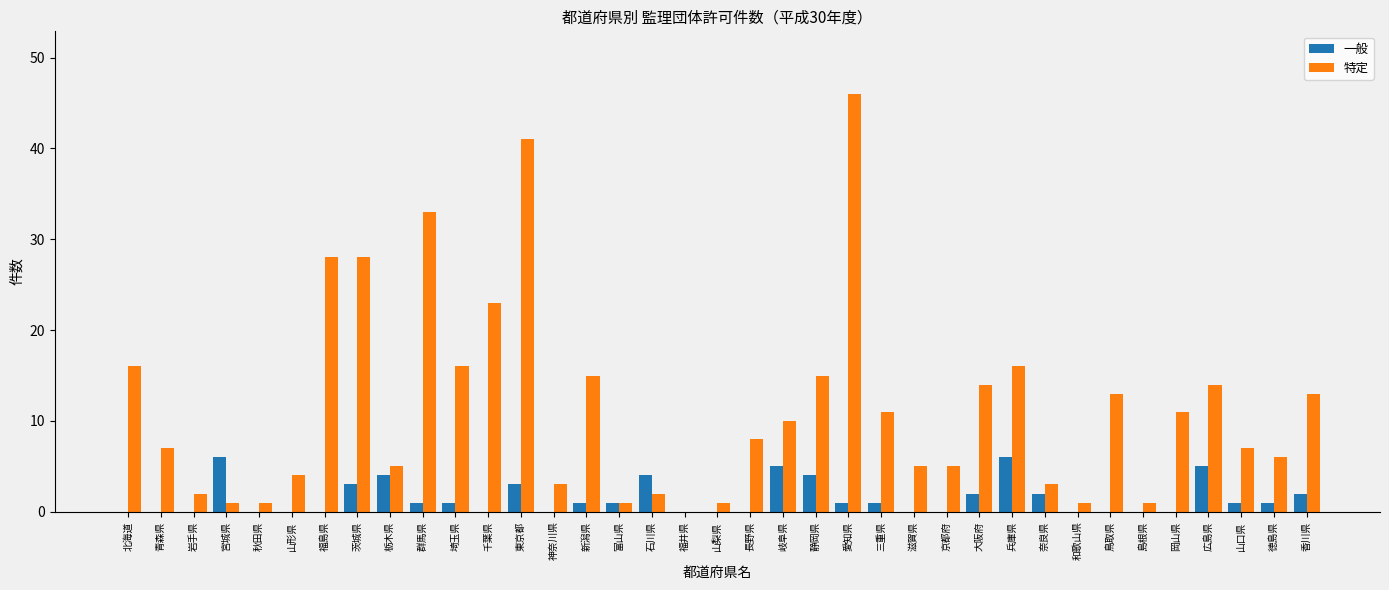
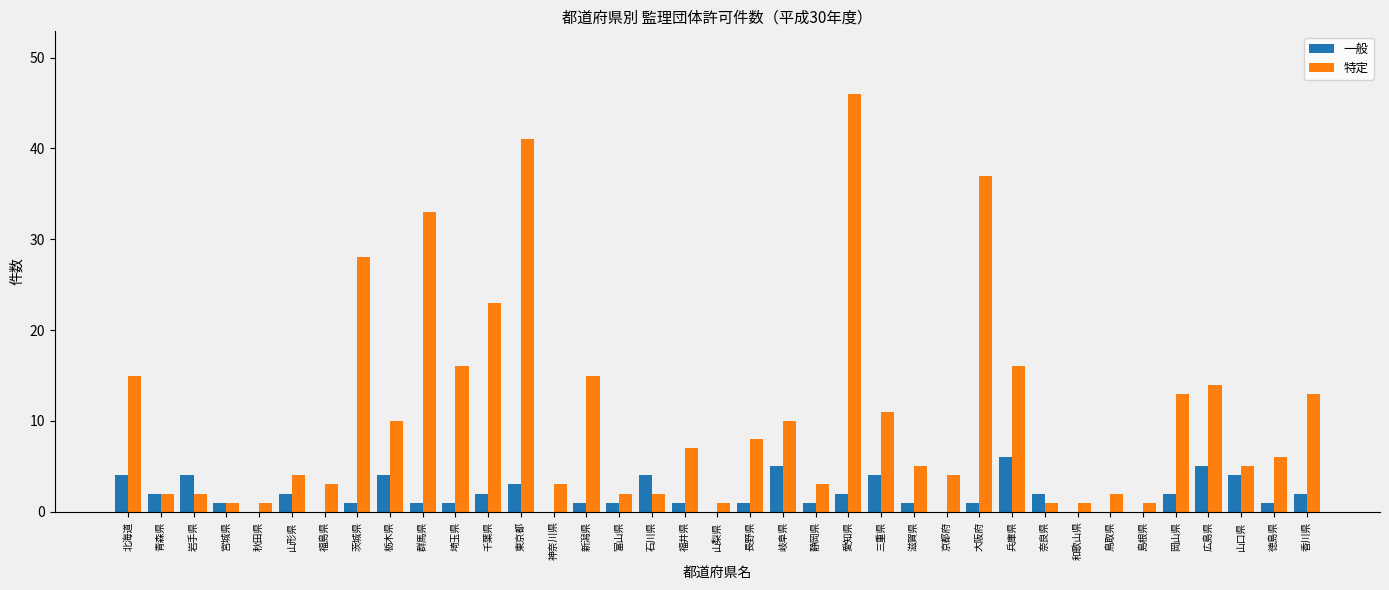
  {
    "一般": {
-     "北海道": 0,
-     "青森県": 0,
-     "岩手県": 0,
-     "宮城県": 6,
+     "北海道": 4,
+     "青森県": 2,
+     "岩手県": 4,
+     "宮城県": 1,
      "秋田県": 0,
-     "山形県": 0,
+     "山形県": 2,
      "福島県": 0,
-     "茨城県": 3,
+     "茨城県": 1,
      "栃木県": 4,
      "群馬県": 1,
      "埼玉県": 1,
-     "千葉県": 0,
+     "千葉県": 2,
      "東京都": 3,
      "神奈川県": 0,
      "新潟県": 1,
      "富山県": 1,
      "石川県": 4,
-     "福井県": 0,
+     "福井県": 1,
      "山梨県": 0,
-     "長野県": 0,
+     "長野県": 1,
      "岐阜県": 5,
-     "静岡県": 4,
-     "愛知県": 1,
-     "三重県": 1,
-     "滋賀県": 0,
+     "静岡県": 1,
+     "愛知県": 2,
+     "三重県": 4,
+     "滋賀県": 1,
      "京都府": 0,
-     "大阪府": 2,
+     "大阪府": 1,
      "兵庫県": 6,
      "奈良県": 2,
      "和歌山県": 0,
      "鳥取県": 0,
      "島根県": 0,
-     "岡山県": 0,
+     "岡山県": 2,
      "広島県": 5,
-     "山口県": 1,
+     "山口県": 4,
      "徳島県": 1,
      "香川県": 2
    },
    "特定": {
-     "北海道": 16,
-     "青森県": 7,
+     "北海道": 15,
+     "青森県": 2,
      "岩手県": 2,
      "宮城県": 1,
      "秋田県": 1,
      "山形県": 4,
-     "福島県": 28,
+     "福島県": 3,
      "茨城県": 28,
-     "栃木県": 5,
+     "栃木県": 10,
      "群馬県": 33,
      "埼玉県": 16,
      "千葉県": 23,
      "東京都": 41,
      "神奈川県": 3,
      "新潟県": 15,
-     "富山県": 1,
+     "富山県": 2,
      "石川県": 2,
-     "福井県": 0,
+     "福井県": 7,
      "山梨県": 1,
      "長野県": 8,
      "岐阜県": 10,
-     "静岡県": 15,
+     "静岡県": 3,
      "愛知県": 46,
      "三重県": 11,
      "滋賀県": 5,
-     "京都府": 5,
-     "大阪府": 14,
+     "京都府": 4,
+     "大阪府": 37,
      "兵庫県": 16,
-     "奈良県": 3,
+     "奈良県": 1,
      "和歌山県": 1,
-     "鳥取県": 13,
+     "鳥取県": 2,
      "島根県": 1,
-     "岡山県": 11,
+     "岡山県": 13,
      "広島県": 14,
-     "山口県": 7,
+     "山口県": 5,
      "徳島県": 6,
      "香川県": 13
    }
  }
